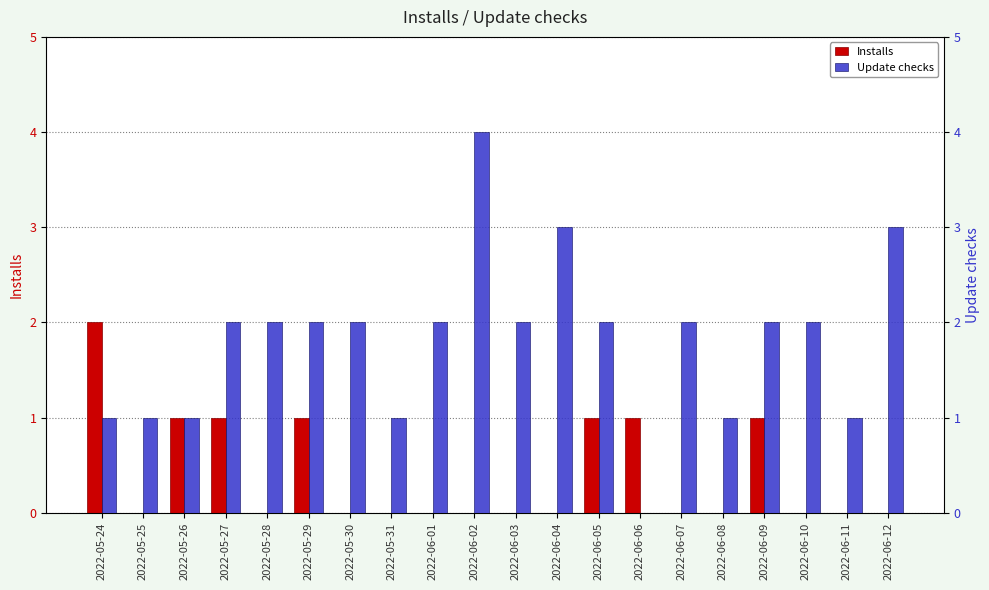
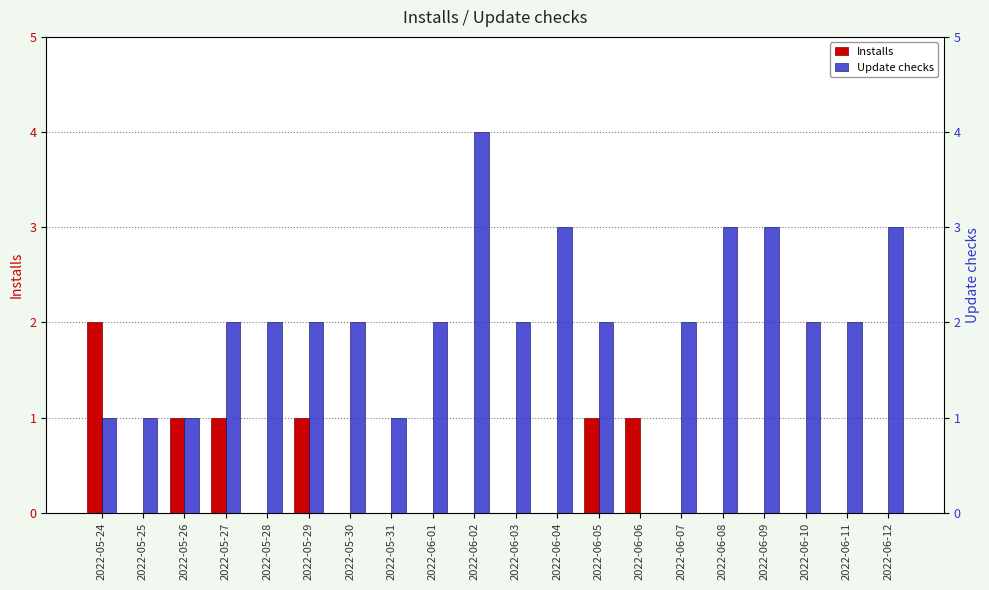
  {
    "Installs": {
      "2022-05-24": 2,
      "2022-05-25": 0,
      "2022-05-26": 1,
      "2022-05-27": 1,
      "2022-05-28": 0,
      "2022-05-29": 1,
      "2022-05-30": 0,
      "2022-05-31": 0,
      "2022-06-01": 0,
      "2022-06-02": 0,
      "2022-06-03": 0,
      "2022-06-04": 0,
      "2022-06-05": 1,
      "2022-06-06": 1,
      "2022-06-07": 0,
      "2022-06-08": 0,
-     "2022-06-09": 1,
+     "2022-06-09": 0,
      "2022-06-10": 0,
      "2022-06-11": 0,
      "2022-06-12": 0
    },
    "Update checks": {
      "2022-05-24": 1,
      "2022-05-25": 1,
      "2022-05-26": 1,
      "2022-05-27": 2,
      "2022-05-28": 2,
      "2022-05-29": 2,
      "2022-05-30": 2,
      "2022-05-31": 1,
      "2022-06-01": 2,
      "2022-06-02": 4,
      "2022-06-03": 2,
      "2022-06-04": 3,
      "2022-06-05": 2,
      "2022-06-06": 0,
      "2022-06-07": 2,
-     "2022-06-08": 1,
-     "2022-06-09": 2,
+     "2022-06-08": 3,
+     "2022-06-09": 3,
      "2022-06-10": 2,
-     "2022-06-11": 1,
+     "2022-06-11": 2,
      "2022-06-12": 3
    }
  }
